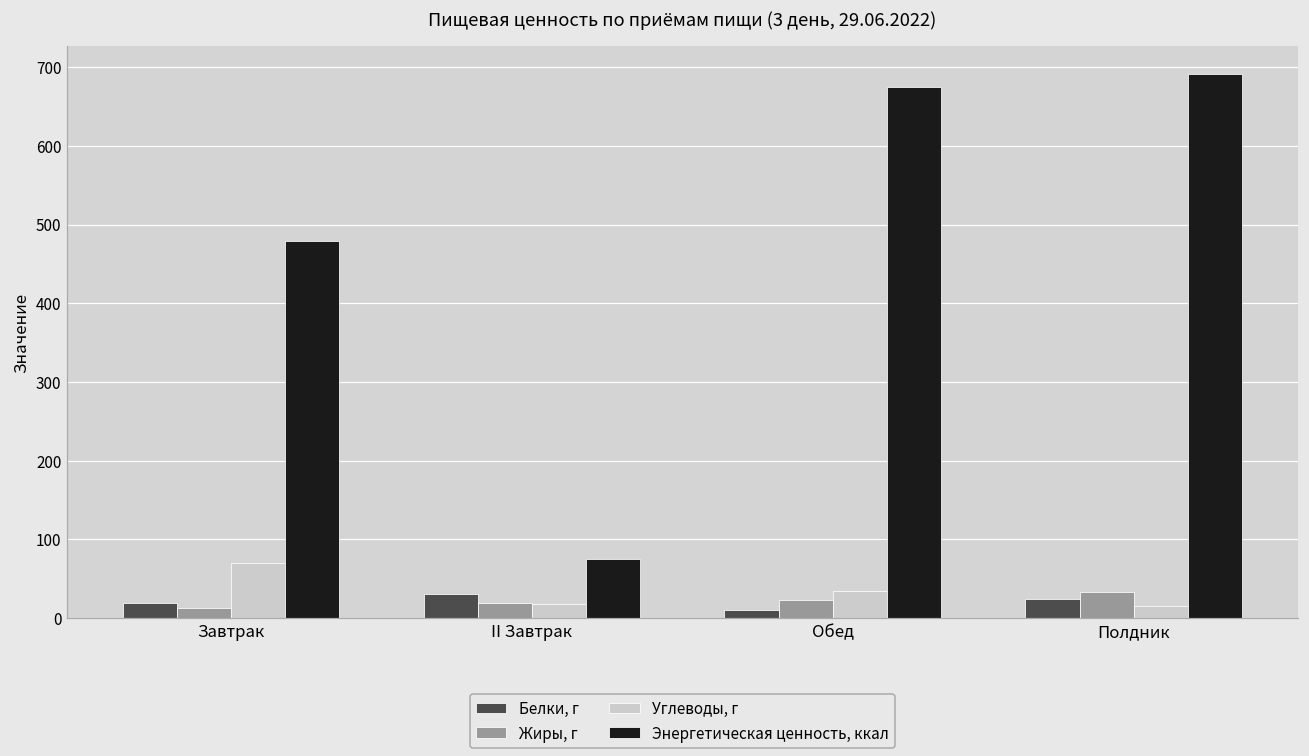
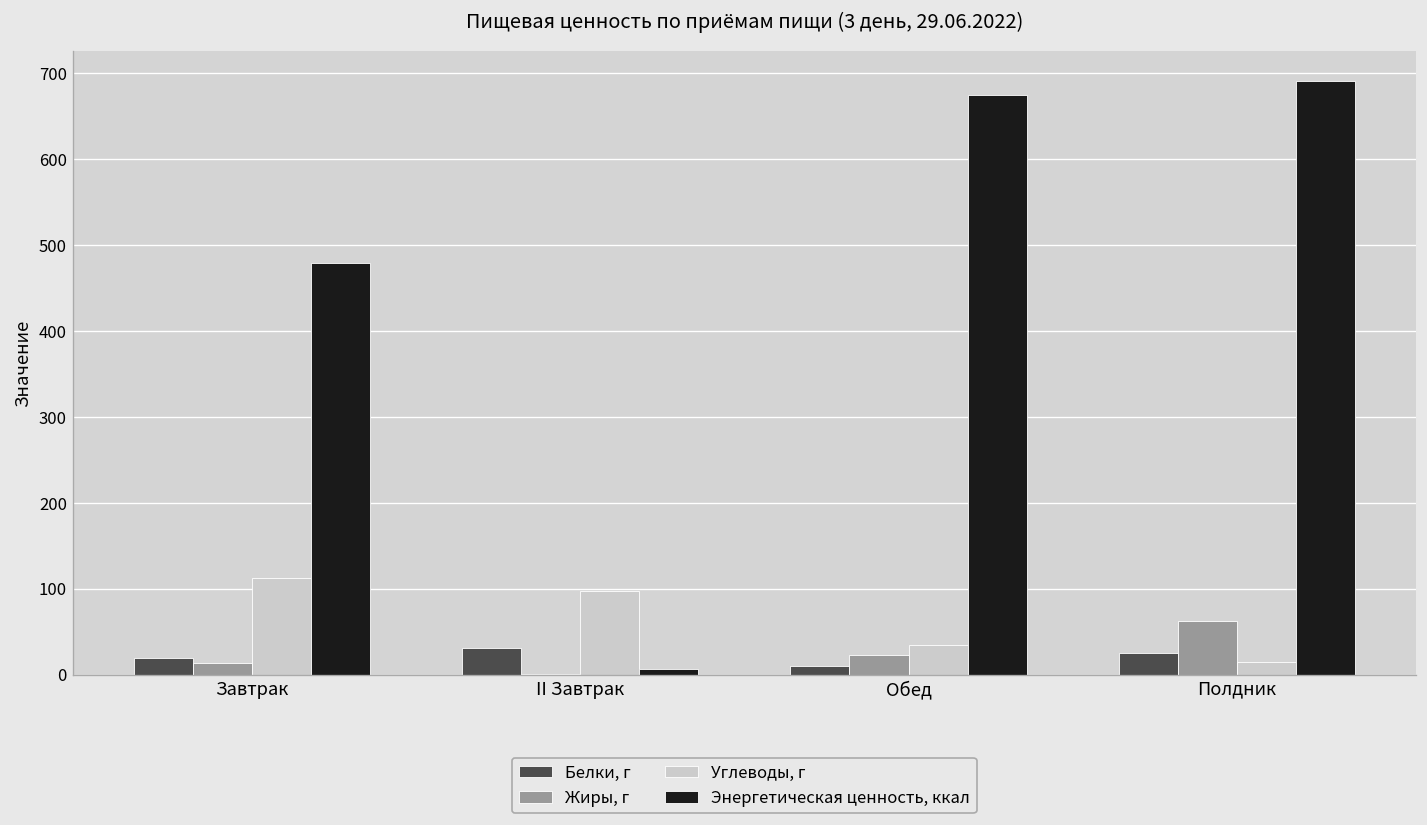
  {
    "Белки, г": {
      "Завтрак": 20,
      "II Завтрак": 30,
      "Обед": 10,
      "Полдник": 20
    },
    "Жиры, г": {
      "Завтрак": 10,
-     "II Завтрак": 20,
+     "II Завтрак": 0,
      "Обед": 20,
-     "Полдник": 30
+     "Полдник": 60
    },
    "Углеводы, г": {
-     "Завтрак": 70,
-     "II Завтрак": 20,
+     "Завтрак": 110,
+     "II Завтрак": 100,
      "Обед": 30,
      "Полдник": 10
    },
    "Энергетическая ценность, ккал": {
      "Завтрак": 480,
-     "II Завтрак": 80,
+     "II Завтрак": 10,
      "Обед": 670,
      "Полдник": 690
    }
  }
